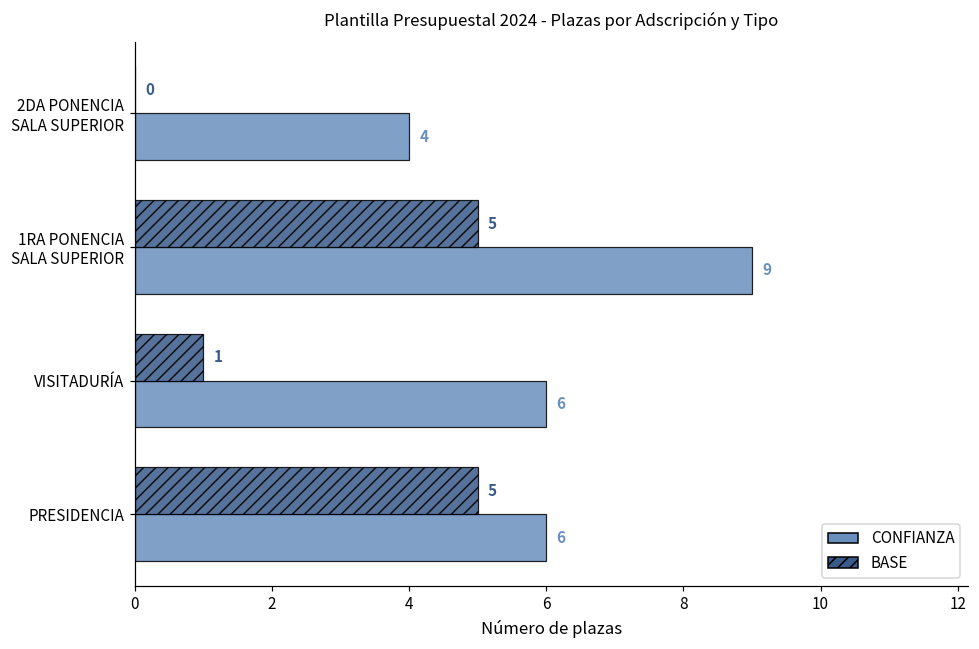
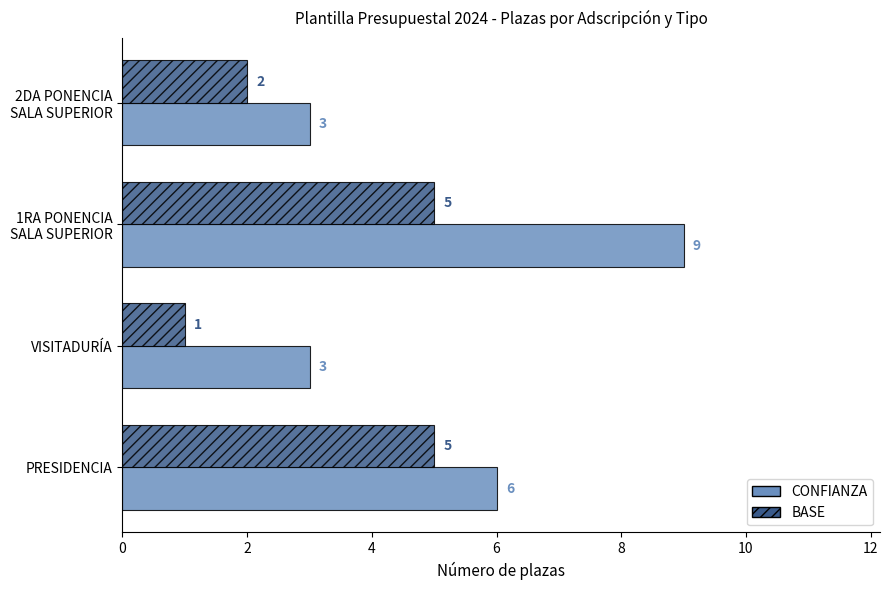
  {
    "CONFIANZA": {
-     "2DA PONENCIA SALA SUPERIOR": 4,
+     "2DA PONENCIA SALA SUPERIOR": 3,
      "1RA PONENCIA SALA SUPERIOR": 9,
-     "VISITADURÍA": 6,
+     "VISITADURÍA": 3,
      "PRESIDENCIA": 6
    },
    "BASE": {
-     "2DA PONENCIA SALA SUPERIOR": 0,
+     "2DA PONENCIA SALA SUPERIOR": 2,
      "1RA PONENCIA SALA SUPERIOR": 5,
      "VISITADURÍA": 1,
      "PRESIDENCIA": 5
    }
  }
